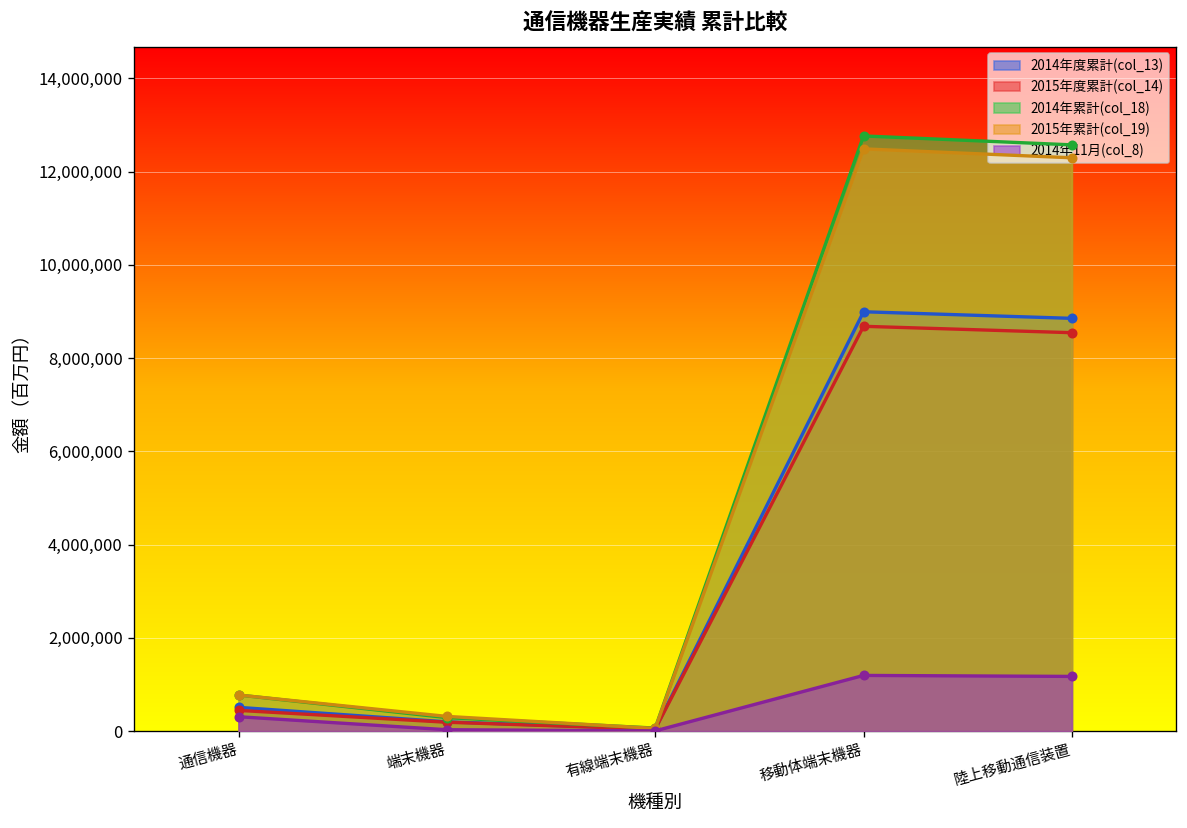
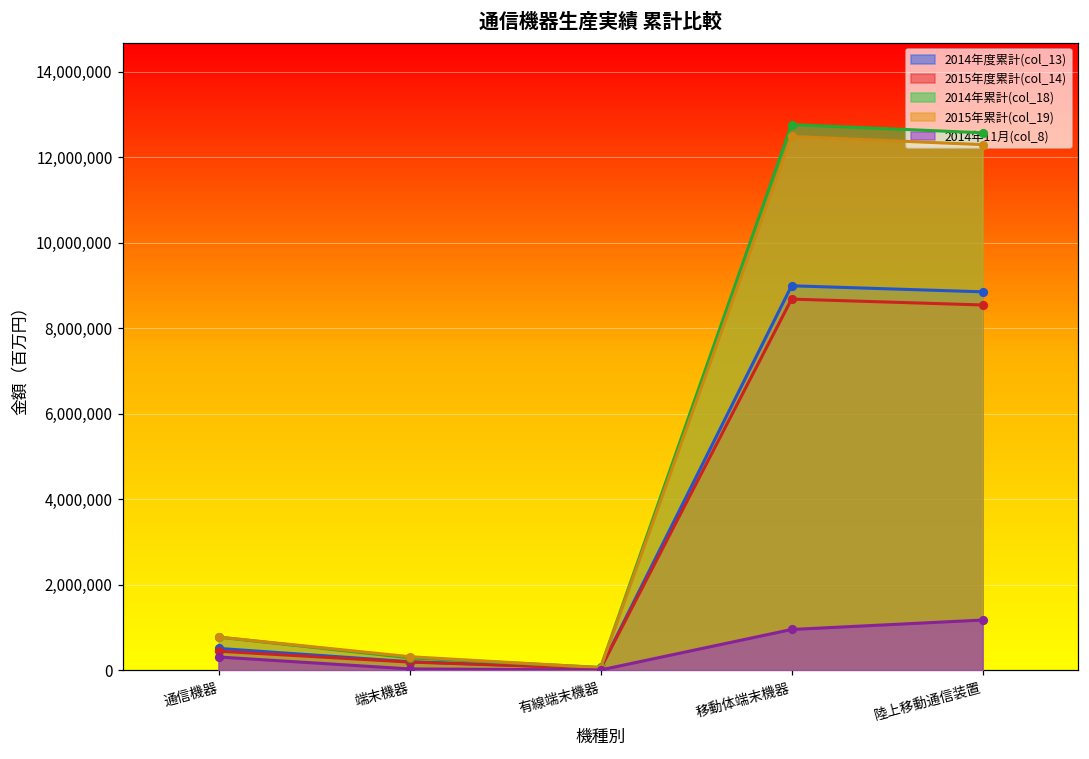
  {
    "2014年度累計(col_13)": {
      "移動体端末機器": "9,000,000",
      "陸上移動通信装置": "8,900,000"
    },
    "2015年度累計(col_14)": {
      "移動体端末機器": "8,700,000",
      "陸上移動通信装置": "8,500,000"
    },
    "2014年累計(col_18)": {
      "移動体端末機器": "12,800,000"
    },
    "2015年累計(col_19)": {
      "移動体端末機器": "12,500,000"
    },
    "2014年11月(col_8)": {
      "通信機器": "300,000",
      "端末機器": "0",
-     "移動体端末機器": "1,200,000",
+     "移動体端末機器": "1,000,000",
      "陸上移動通信装置": "1,200,000"
    }
  }
